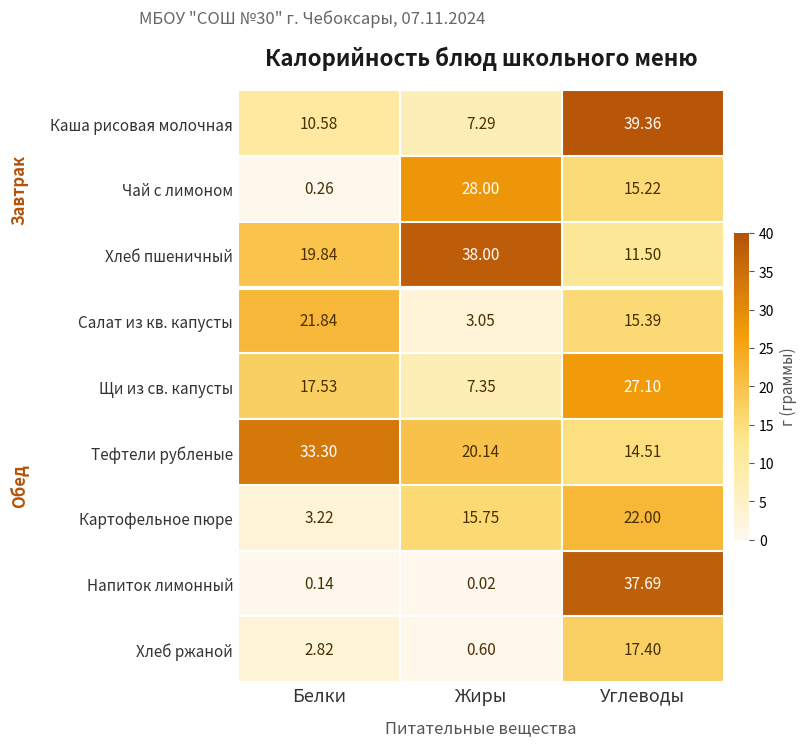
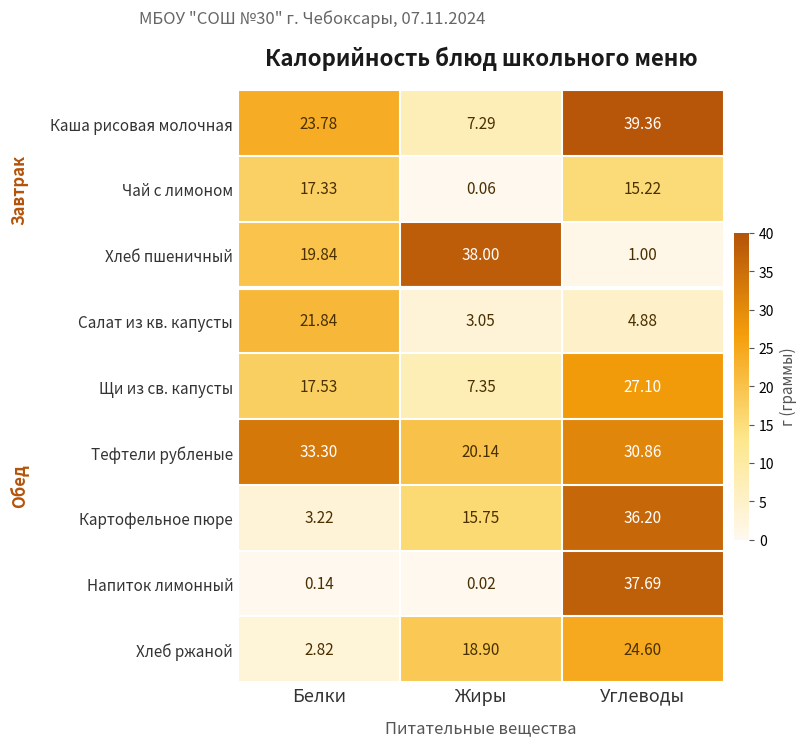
  {
    "Каша рисовая молочная": {
-     "Белки": 10.58,
+     "Белки": 23.78,
      "Жиры": 7.29,
      "Углеводы": 39.36
    },
    "Чай с лимоном": {
-     "Белки": 0.26,
-     "Жиры": 28.00,
+     "Белки": 17.33,
+     "Жиры": 0.06,
      "Углеводы": 15.22
    },
    "Хлеб пшеничный": {
      "Белки": 19.84,
      "Жиры": 38.00,
-     "Углеводы": 11.50
+     "Углеводы": 1.00
    },
    "Салат из кв. капусты": {
      "Белки": 21.84,
      "Жиры": 3.05,
-     "Углеводы": 15.39
+     "Углеводы": 4.88
    },
    "Щи из св. капусты": {
      "Белки": 17.53,
      "Жиры": 7.35,
      "Углеводы": 27.10
    },
    "Тефтели рубленые": {
      "Белки": 33.30,
      "Жиры": 20.14,
-     "Углеводы": 14.51
+     "Углеводы": 30.86
    },
    "Картофельное пюре": {
      "Белки": 3.22,
      "Жиры": 15.75,
-     "Углеводы": 22.00
+     "Углеводы": 36.20
    },
    "Напиток лимонный": {
      "Белки": 0.14,
      "Жиры": 0.02,
      "Углеводы": 37.69
    },
    "Хлеб ржаной": {
      "Белки": 2.82,
-     "Жиры": 0.60,
-     "Углеводы": 17.40
+     "Жиры": 18.90,
+     "Углеводы": 24.60
    }
  }
